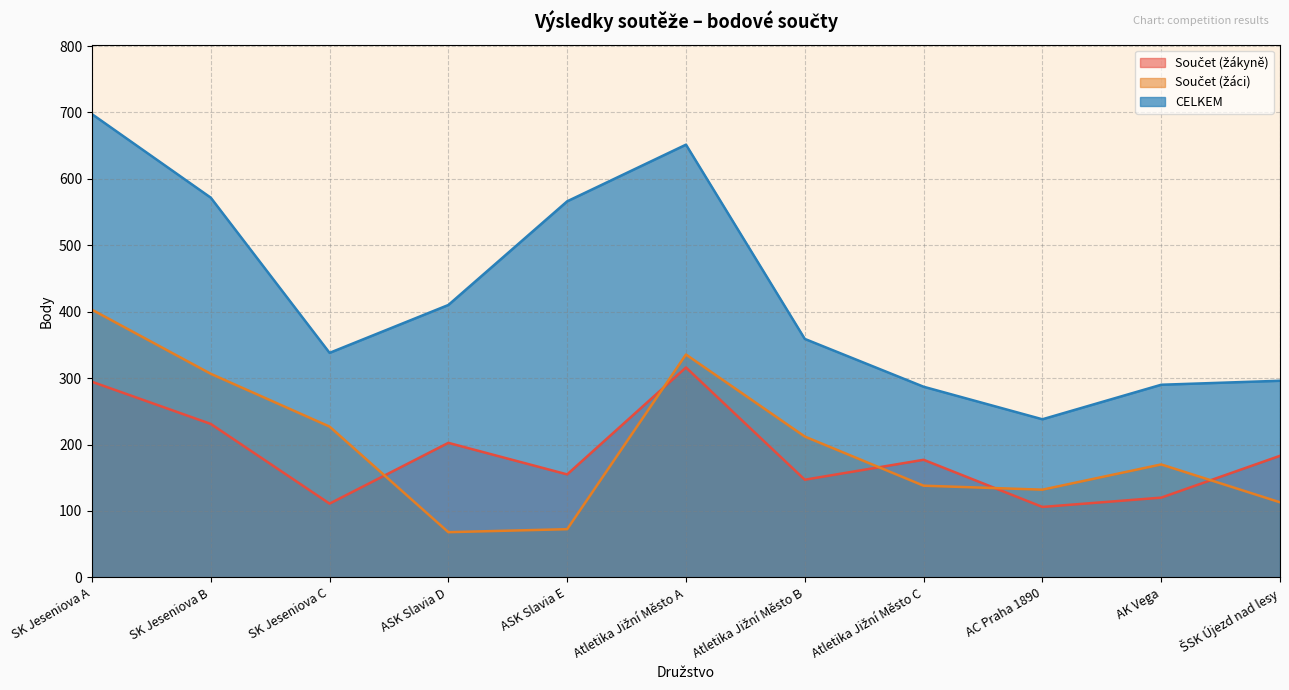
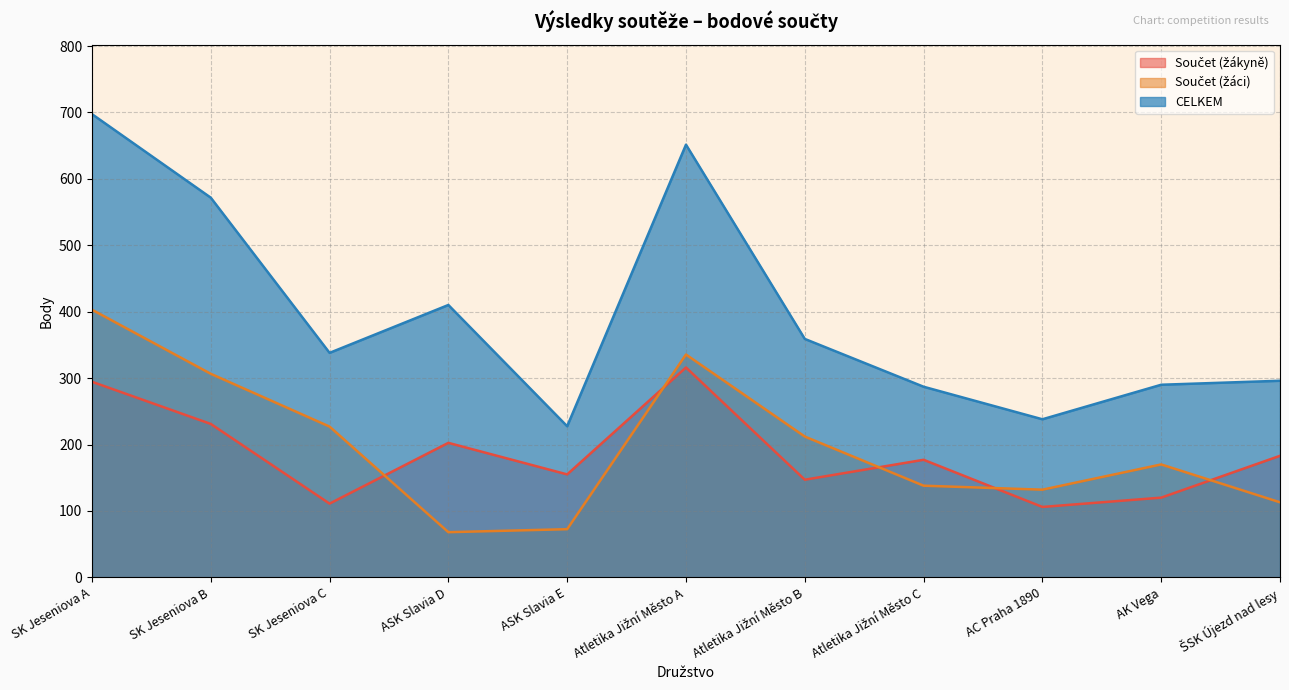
  {
    "CELKEM": {
      "SK Jeseniova A": 700,
      "SK Jeseniova B": 570,
      "SK Jeseniova C": 340,
      "ASK Slavia D": 410,
-     "ASK Slavia E": 570,
+     "ASK Slavia E": 230,
      "Atletika Jižní Město A": 650,
      "Atletika Jižní Město B": 360,
      "Atletika Jižní Město C": 290,
      "AC Praha 1890": 240,
      "AK Vega": 290,
      "ŠSK Újezd nad lesy": 300
    }
  }
